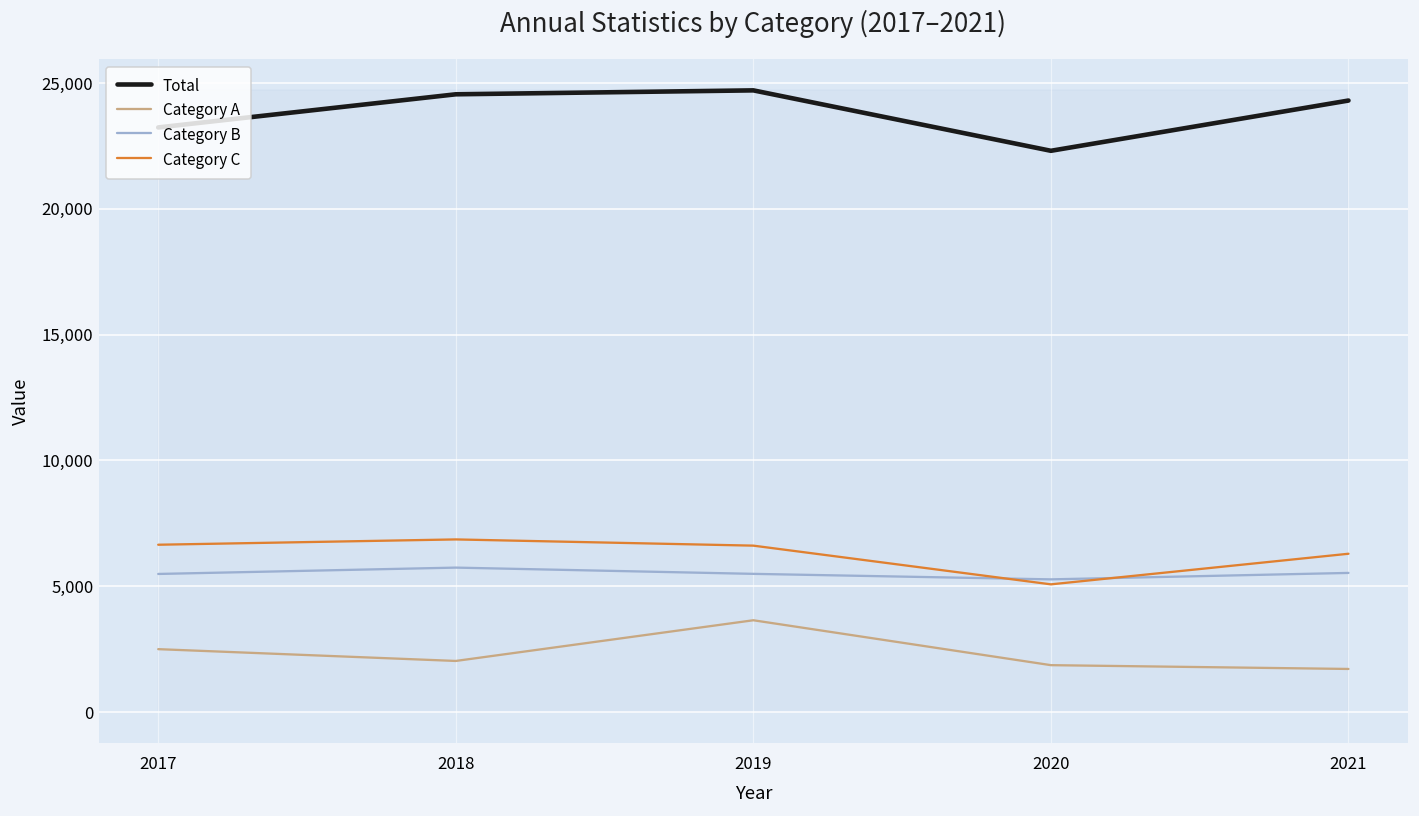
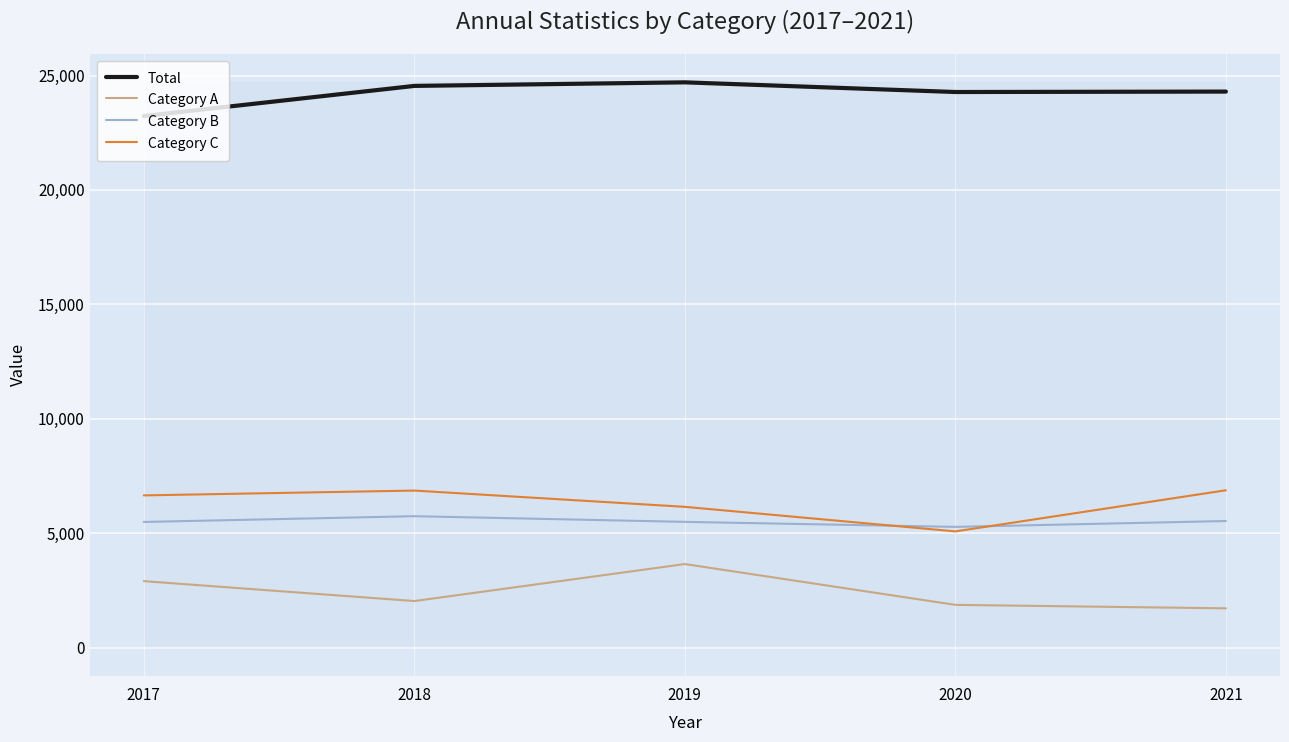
  {
    "Total": {
      "2018": "24,500",
-     "2020": "22,300",
+     "2020": "24,300",
      "2021": "24,300"
    },
    "Category A": {
-     "2017": "2,500",
+     "2017": "2,900",
      "2018": "2,000",
      "2019": "3,600",
      "2020": "1,900",
      "2021": "1,700"
    },
    "Category C": {
      "2017": "6,600",
      "2018": "6,900",
-     "2019": "6,600",
+     "2019": "6,100",
      "2020": "5,100",
-     "2021": "6,300"
+     "2021": "6,900"
    }
  }
